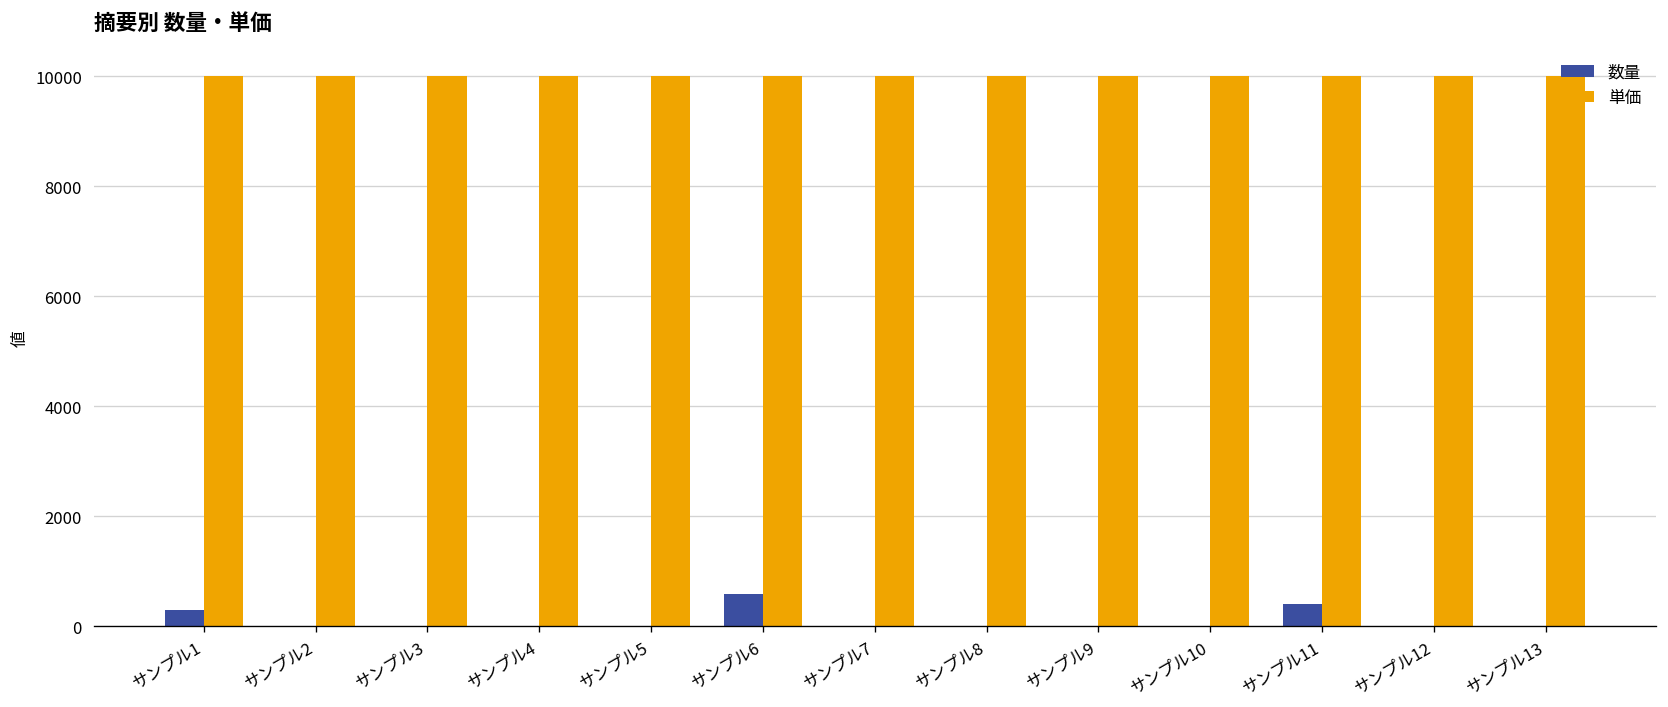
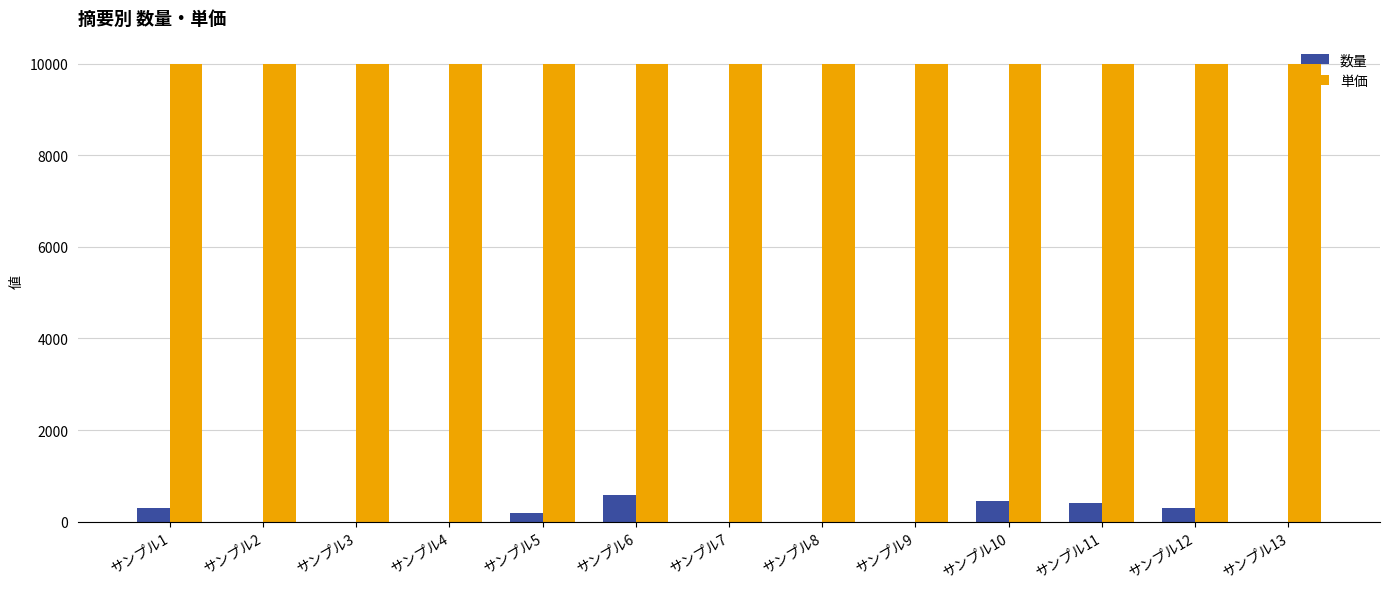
  {
    "数量": {
      "サンプル1": 300,
-     "サンプル5": 0,
+     "サンプル5": 200,
      "サンプル6": 600,
-     "サンプル10": 0,
+     "サンプル10": 500,
      "サンプル11": 400,
-     "サンプル12": 0
+     "サンプル12": 300
    },
    "単価": {
      "サンプル1": 10000,
      "サンプル2": 10000,
      "サンプル3": 10000,
      "サンプル4": 10000,
      "サンプル5": 10000,
      "サンプル6": 10000,
      "サンプル7": 10000,
      "サンプル8": 10000,
      "サンプル9": 10000,
      "サンプル10": 10000,
      "サンプル11": 10000,
      "サンプル12": 10000,
      "サンプル13": 10000
    }
  }
